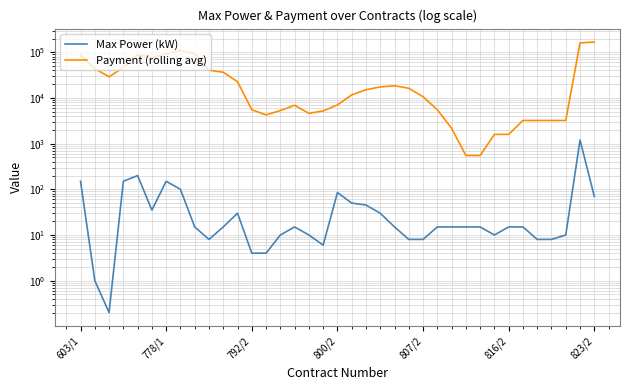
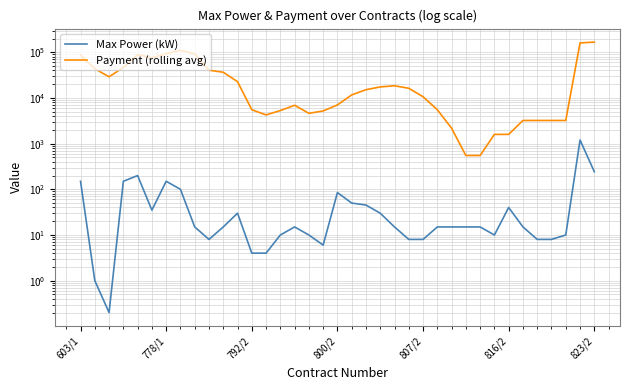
  {
    "Max Power (kW)": {
      "603/1": 150,
      "778/1": 150,
      "792/2": 4,
      "800/2": 90,
      "807/2": 8,
-     "816/2": 15,
-     "823/2": 70
+     "816/2": 40,
+     "823/2": 200
    },
    "Payment (rolling avg)": {
      "792/2": 6000,
      "800/2": 7000,
      "807/2": 11000,
      "816/2": 1600,
      "823/2": 170000
    }
  }
